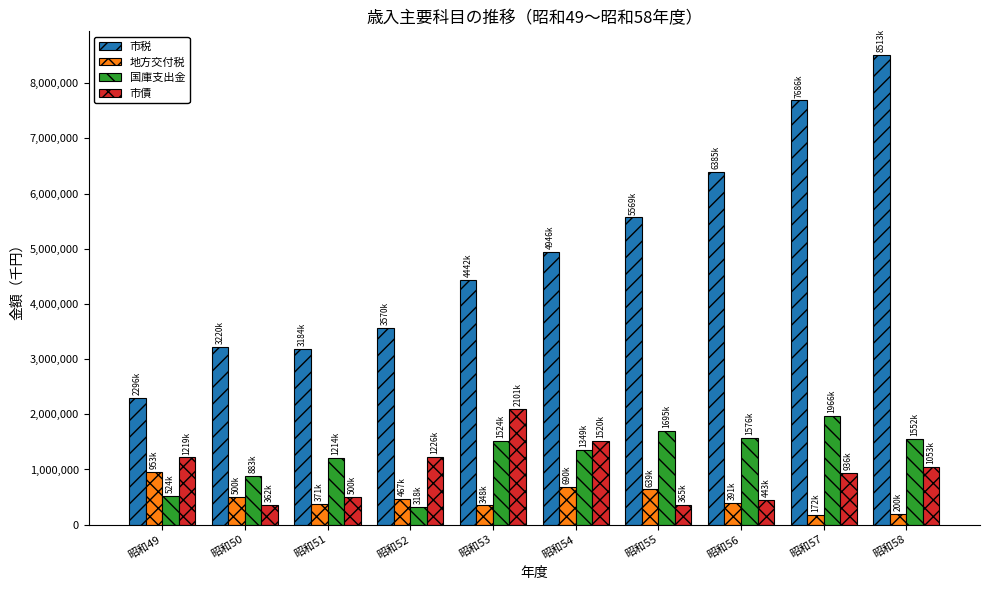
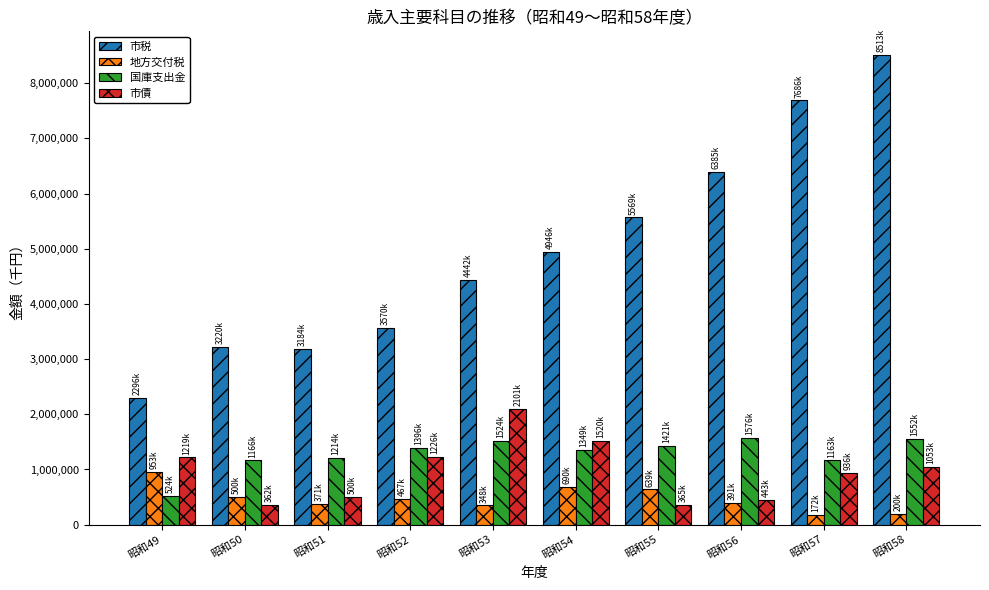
  {
    "市税": {
      "昭和49": "2296k",
      "昭和50": "3220k",
      "昭和51": "3184k",
      "昭和52": "3570k",
      "昭和53": "4442k",
      "昭和54": "4946k",
      "昭和55": "5569k",
      "昭和56": "6385k",
      "昭和57": "7686k",
      "昭和58": "8513k"
    },
    "地方交付税": {
      "昭和49": "953k",
      "昭和50": "500k",
      "昭和51": "371k",
      "昭和52": "467k",
      "昭和53": "348k",
      "昭和54": "690k",
      "昭和55": "639k",
      "昭和56": "391k",
      "昭和57": "172k",
      "昭和58": "200k"
    },
    "国庫支出金": {
      "昭和49": "524k",
-     "昭和50": "883k",
+     "昭和50": "1166k",
      "昭和51": "1214k",
-     "昭和52": "318k",
+     "昭和52": "1396k",
      "昭和53": "1524k",
      "昭和54": "1349k",
-     "昭和55": "1695k",
+     "昭和55": "1421k",
      "昭和56": "1576k",
-     "昭和57": "1966k",
+     "昭和57": "1163k",
      "昭和58": "1552k"
    },
    "市債": {
      "昭和49": "1219k",
      "昭和50": "362k",
      "昭和51": "500k",
      "昭和52": "1226k",
      "昭和53": "2101k",
      "昭和54": "1520k",
      "昭和55": "365k",
      "昭和56": "443k",
      "昭和57": "936k",
      "昭和58": "1053k"
    }
  }
